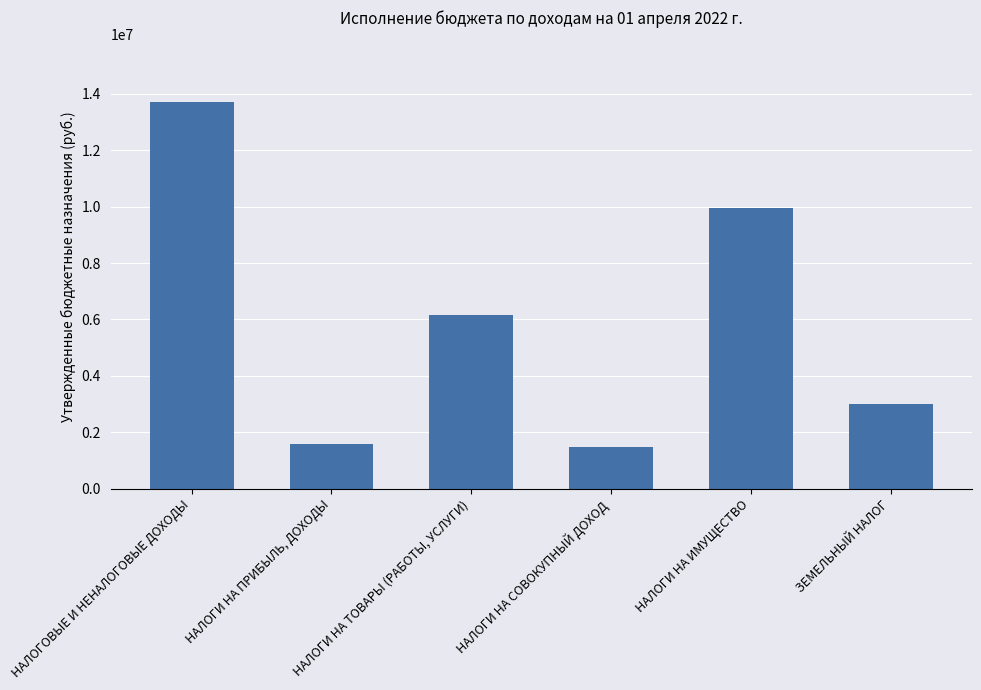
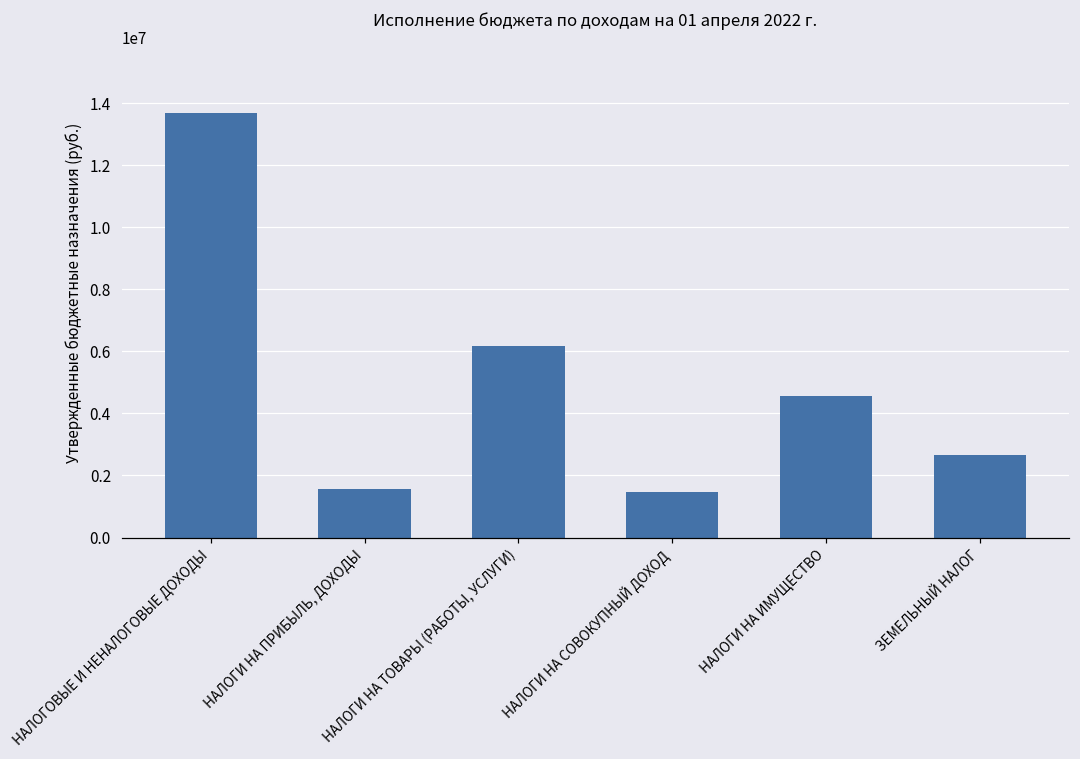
  {
    "НАЛОГОВЫЕ И НЕНАЛОГОВЫЕ ДОХОДЫ": 13700000,
    "НАЛОГИ НА ПРИБЫЛЬ, ДОХОДЫ": 1600000,
    "НАЛОГИ НА ТОВАРЫ (РАБОТЫ, УСЛУГИ)": 6200000,
    "НАЛОГИ НА СОВОКУПНЫЙ ДОХОД": 1500000,
-   "НАЛОГИ НА ИМУЩЕСТВО": 9900000,
-   "ЗЕМЕЛЬНЫЙ НАЛОГ": 3000000
+   "НАЛОГИ НА ИМУЩЕСТВО": 4500000,
+   "ЗЕМЕЛЬНЫЙ НАЛОГ": 2600000
  }
